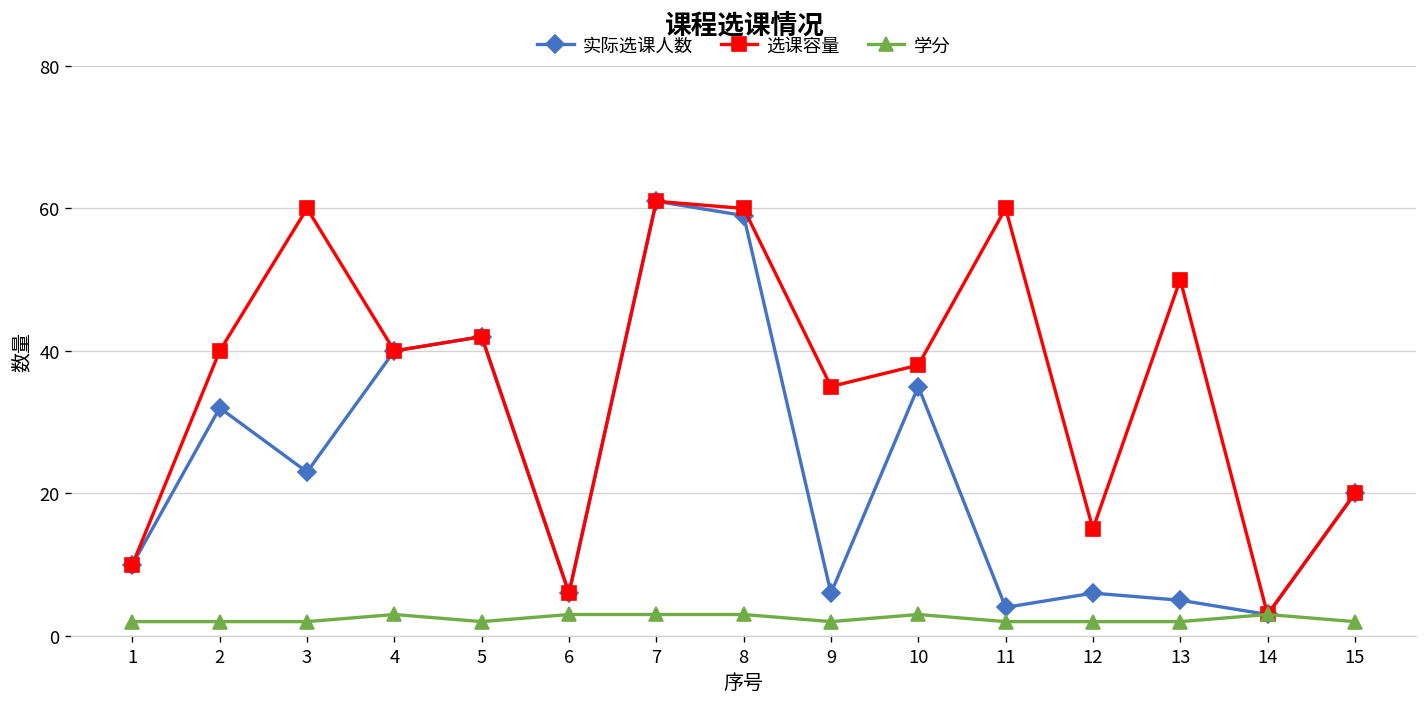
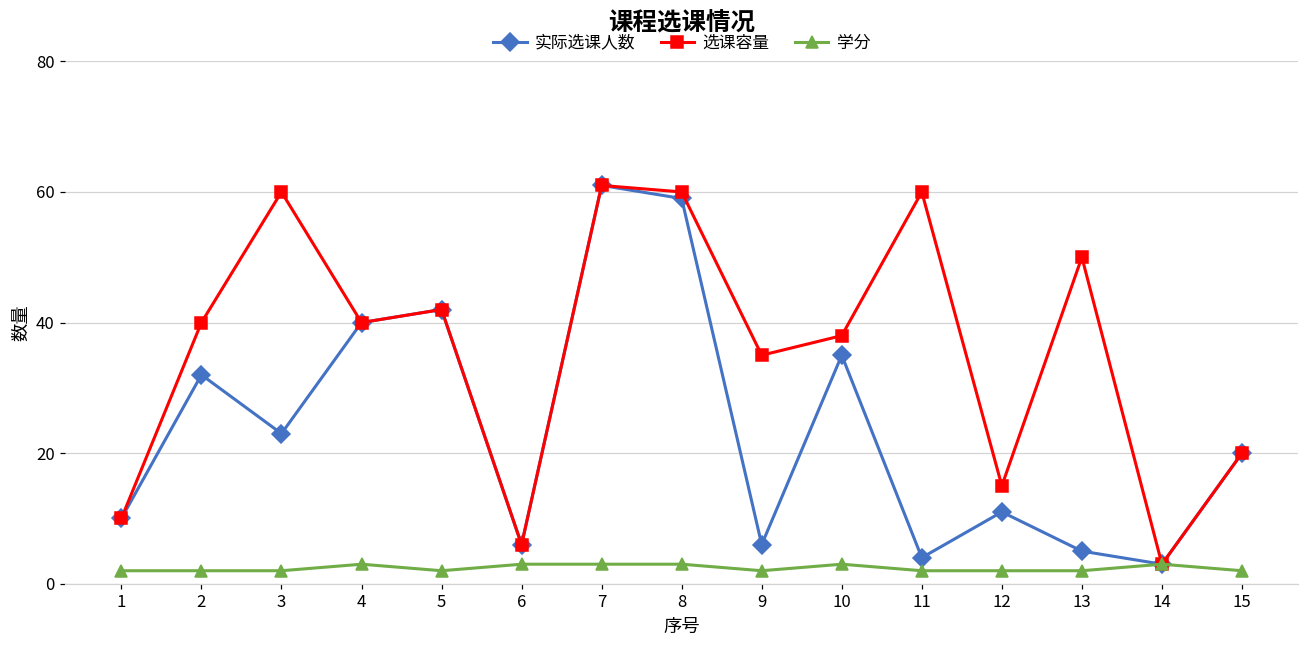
  {
    "实际选课人数": {
      "2": 32,
      "3": 23,
      "8": 59,
      "9": 6,
      "10": 35,
      "11": 4,
-     "12": 6,
+     "12": 11,
      "13": 5
    },
    "选课容量": {
      "2": 40,
      "3": 60,
      "8": 60,
      "9": 35,
      "10": 38,
      "11": 60,
      "12": 15,
      "13": 50
    },
    "学分": {
      "1": 2,
      "2": 2,
      "3": 2,
      "4": 3,
      "5": 2,
      "6": 3,
      "7": 3,
      "8": 3,
      "9": 2,
      "10": 3,
      "11": 2,
      "12": 2,
      "13": 2,
      "15": 2
    }
  }
